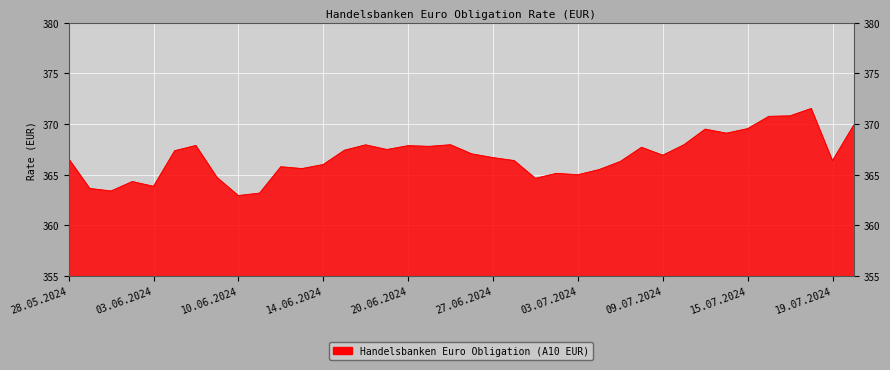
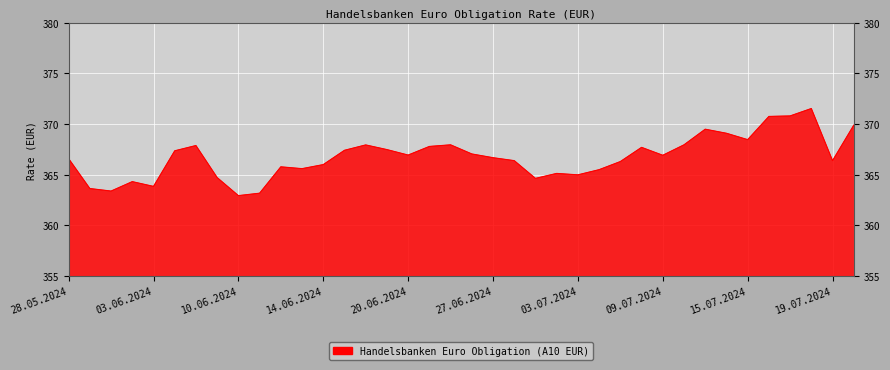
  {
    "28.05.2024": 366.6,
    "03.06.2024": 363.9,
    "10.06.2024": 362.9,
    "14.06.2024": 366.0,
-   "20.06.2024": 367.9,
+   "20.06.2024": 366.9,
    "27.06.2024": 366.7,
    "03.07.2024": 365.0,
    "09.07.2024": 366.9,
-   "15.07.2024": 369.5,
+   "15.07.2024": 368.5,
    "19.07.2024": 366.4
  }
